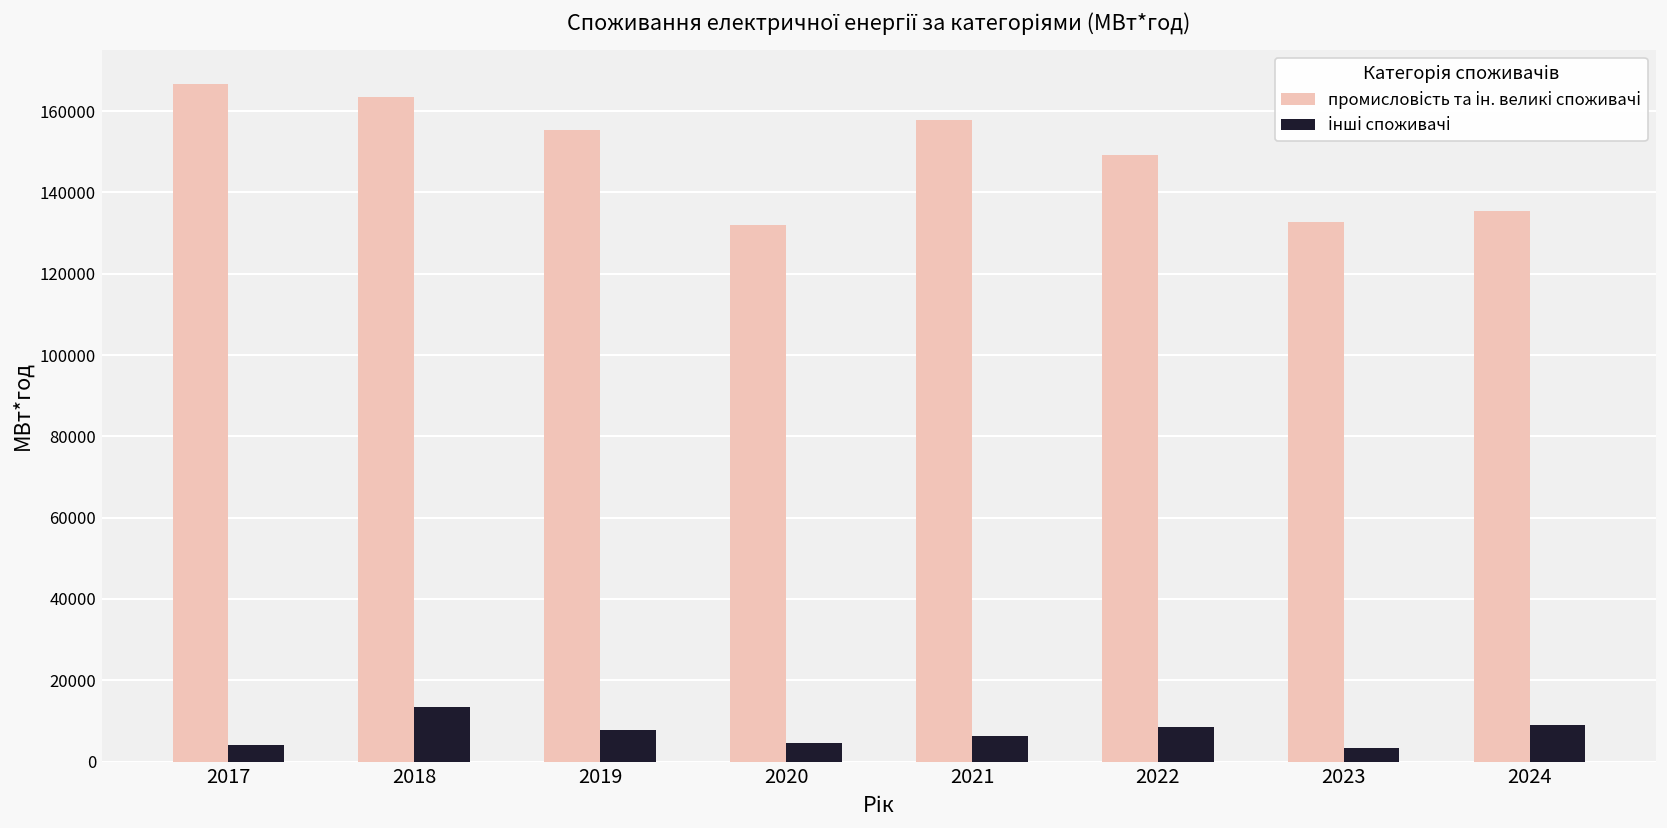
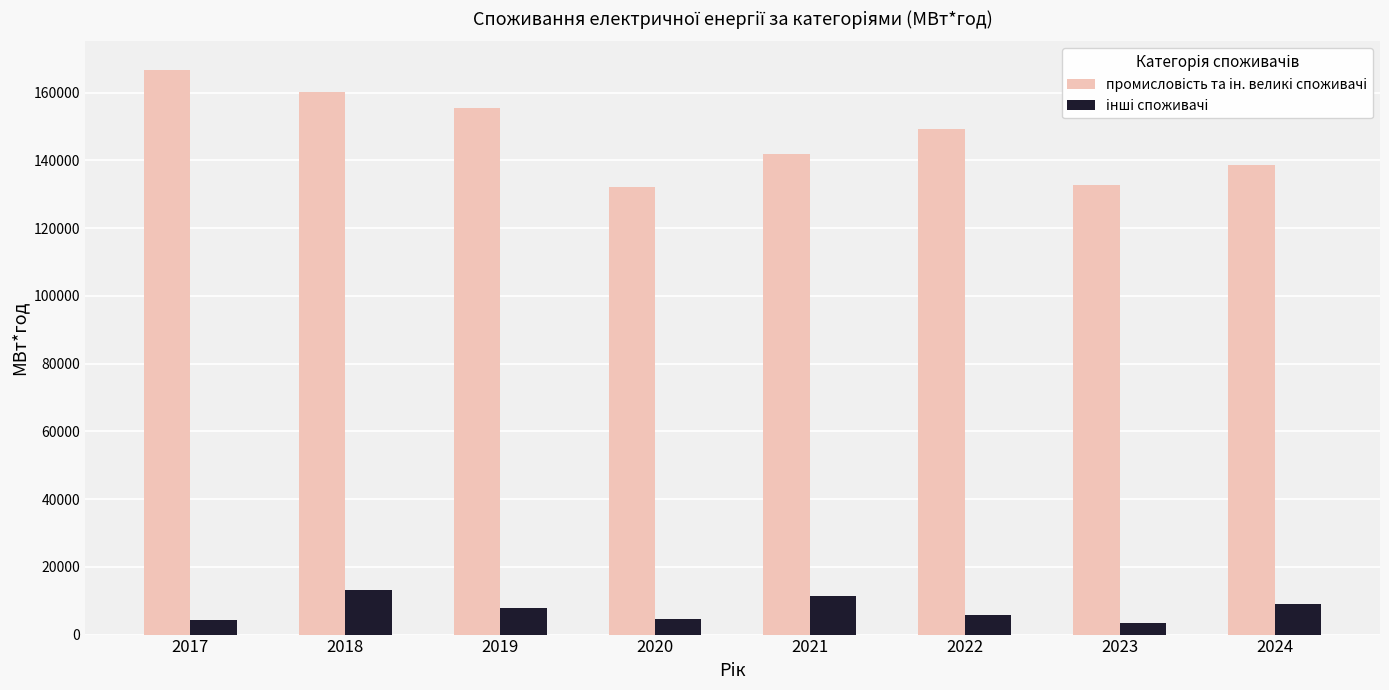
  {
    "промисловість та ін. великі споживачі": {
      "2017": 167000,
-     "2018": 164000,
+     "2018": 160000,
      "2019": 155000,
      "2020": 132000,
-     "2021": 158000,
+     "2021": 142000,
      "2022": 149000,
      "2023": 133000,
-     "2024": 135000
+     "2024": 139000
    },
    "інші споживачі": {
      "2017": 4000,
      "2018": 13000,
      "2019": 8000,
      "2020": 5000,
-     "2021": 6000,
-     "2022": 8000,
+     "2021": 11000,
+     "2022": 6000,
      "2023": 3000,
      "2024": 9000
    }
  }
